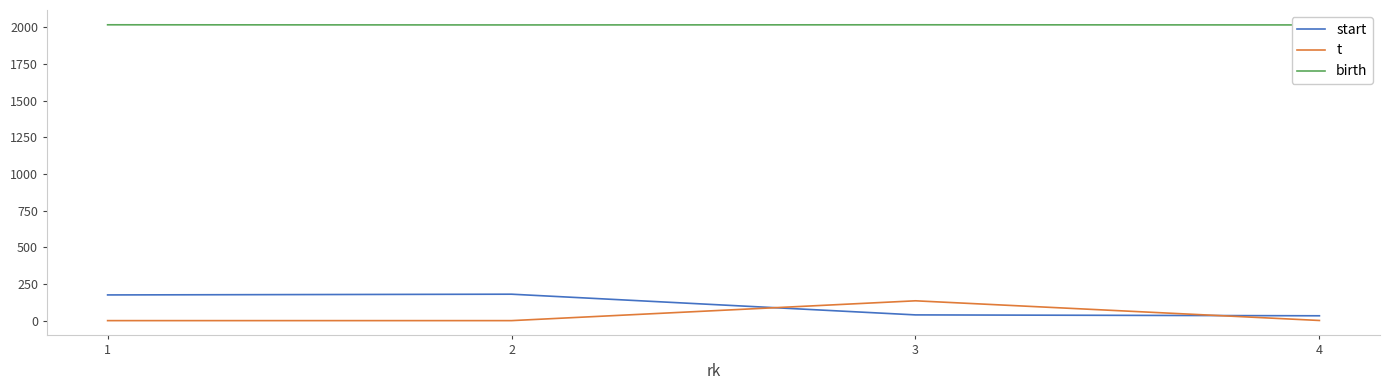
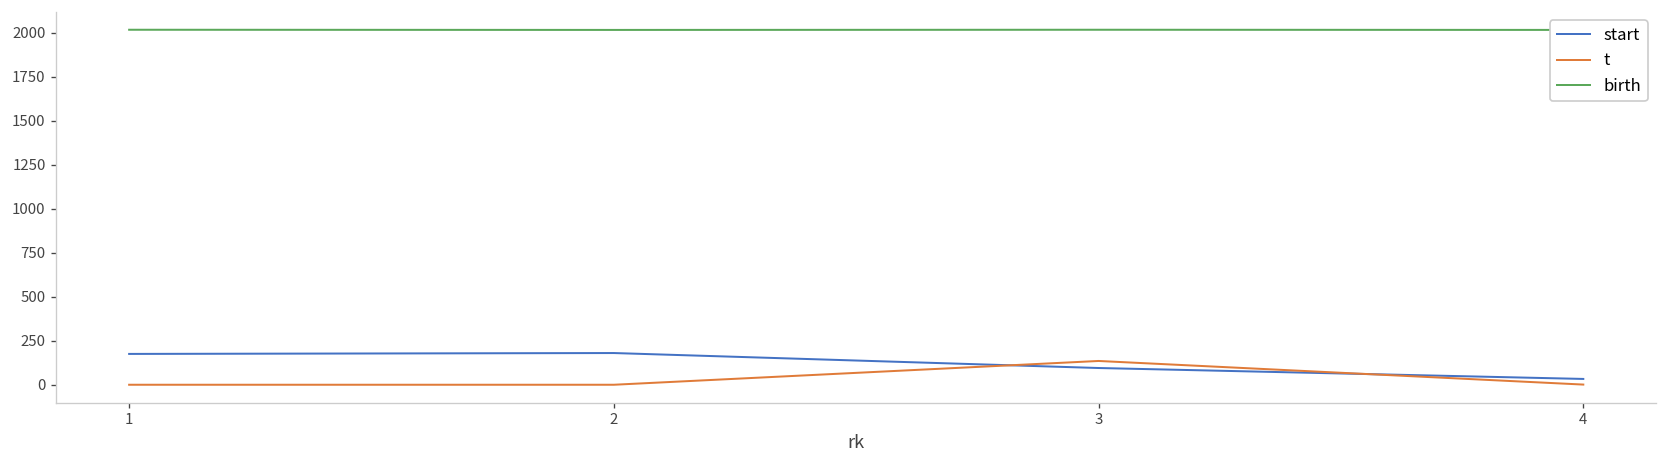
  {
    "start": {
      "1": 180,
      "2": 180,
-     "3": 40,
+     "3": 100,
      "4": 30
    },
    "t": {
      "1": 0,
      "2": 0,
      "3": 140,
      "4": 0
    },
    "birth": {
      "1": 2020,
      "2": 2020,
      "3": 2020
    }
  }
